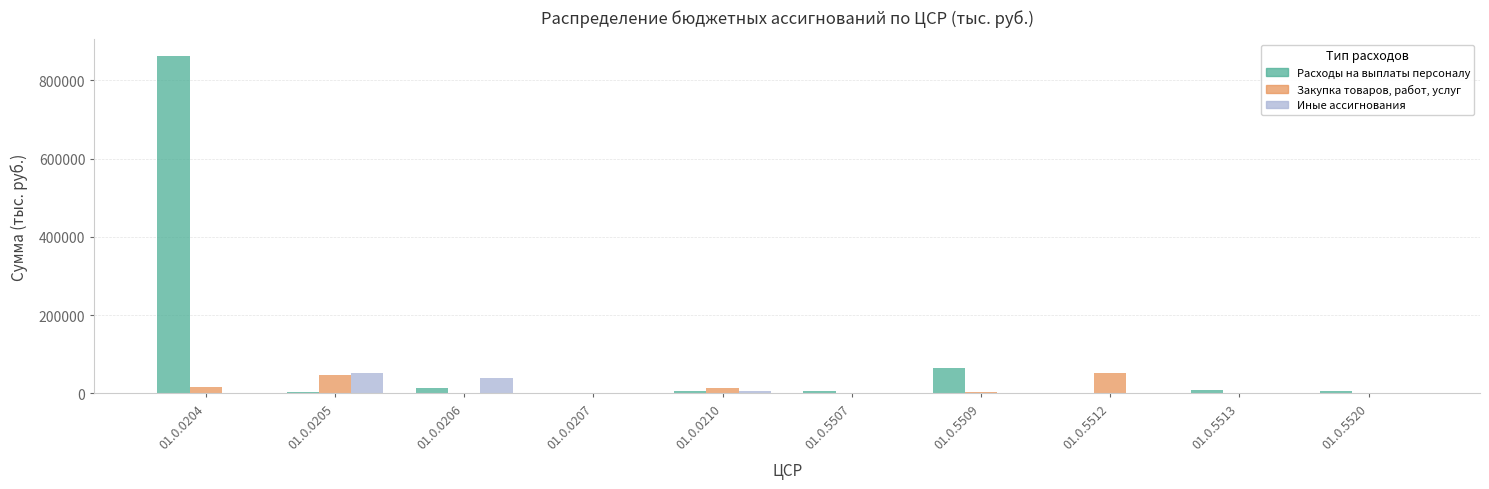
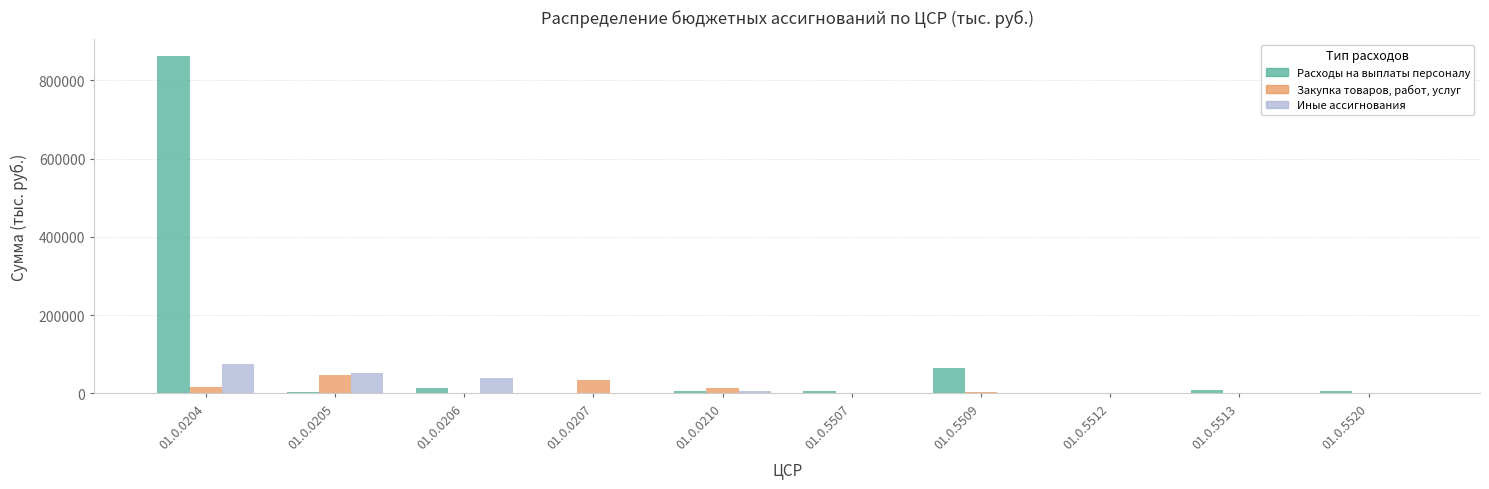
  {
    "Расходы на выплаты персоналу": {
      "01.0.0204": 860000,
      "01.0.0206": 10000,
      "01.0.5507": 10000,
      "01.0.5509": 70000,
      "01.0.5513": 10000,
      "01.0.5520": 10000
    },
    "Закупка товаров, работ, услуг": {
      "01.0.0204": 20000,
      "01.0.0205": 50000,
      "01.0.0206": 0,
-     "01.0.0207": 0,
+     "01.0.0207": 30000,
      "01.0.0210": 10000,
      "01.0.5507": 0,
-     "01.0.5512": 50000
+     "01.0.5512": 0
    },
    "Иные ассигнования": {
-     "01.0.0204": 0,
+     "01.0.0204": 70000,
      "01.0.0205": 50000,
      "01.0.0206": 40000,
      "01.0.0207": 0,
      "01.0.0210": 10000,
      "01.0.5507": 0,
      "01.0.5509": 0,
      "01.0.5512": 0,
      "01.0.5513": 0,
      "01.0.5520": 0
    }
  }
